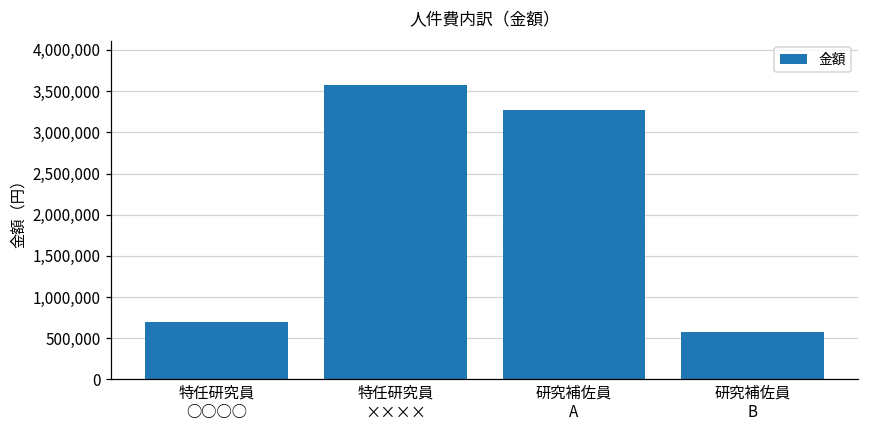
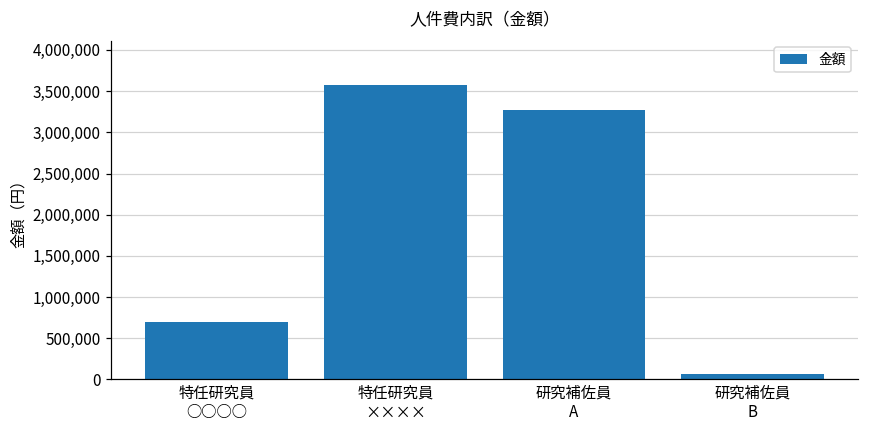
  {
    "特任研究員 ○○○○": "700,000",
    "特任研究員 ××××": "3,600,000",
    "研究補佐員 A": "3,300,000",
-   "研究補佐員 B": "600,000"
+   "研究補佐員 B": "100,000"
  }
